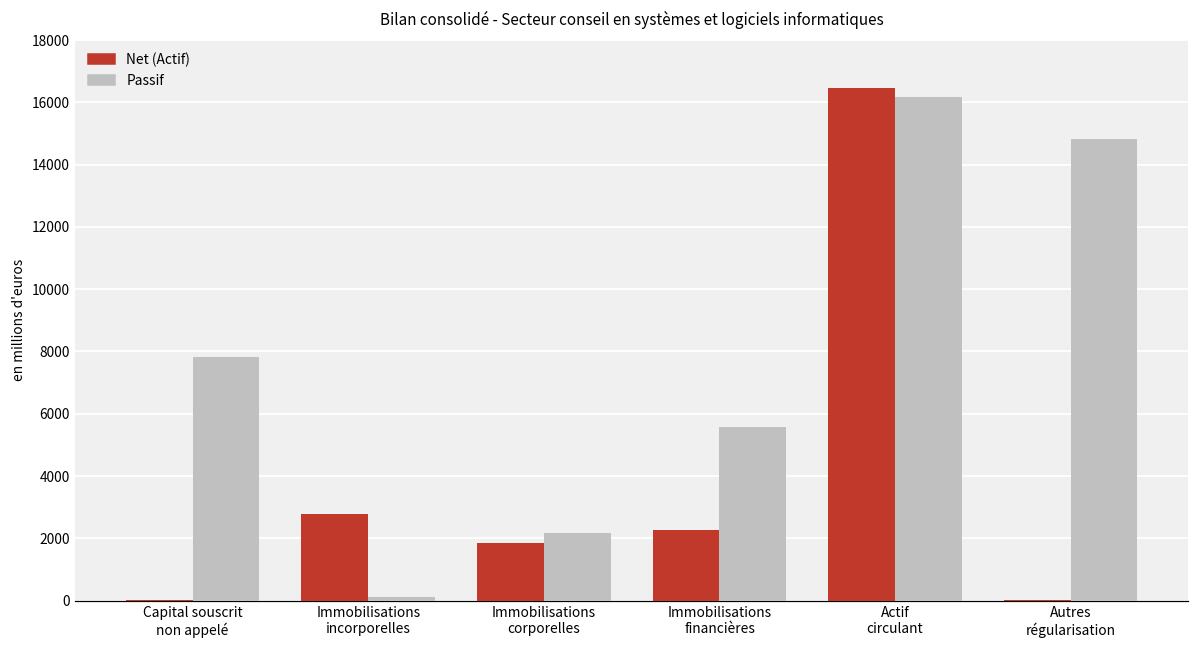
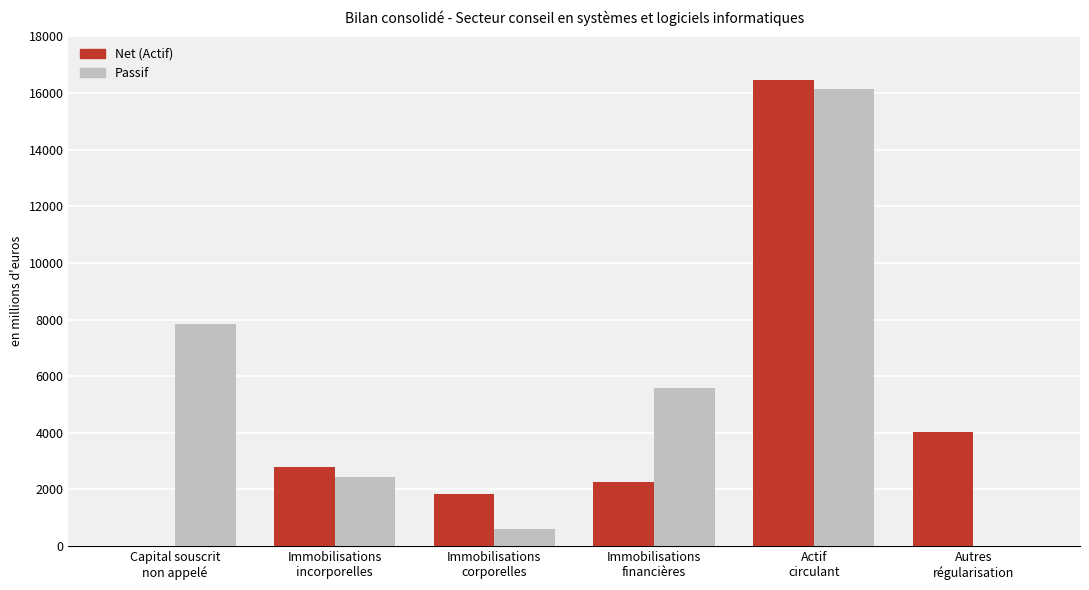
  {
    "Net (Actif)": {
      "Immobilisations incorporelles": 2800,
      "Immobilisations corporelles": 1900,
      "Immobilisations financières": 2300,
      "Actif circulant": 16500,
-     "Autres régularisation": 0
+     "Autres régularisation": 4000
    },
    "Passif": {
      "Capital souscrit non appelé": 7800,
-     "Immobilisations incorporelles": 100,
-     "Immobilisations corporelles": 2200,
+     "Immobilisations incorporelles": 2400,
+     "Immobilisations corporelles": 600,
      "Immobilisations financières": 5600,
      "Actif circulant": 16200,
-     "Autres régularisation": 14800
+     "Autres régularisation": 0
    }
  }
